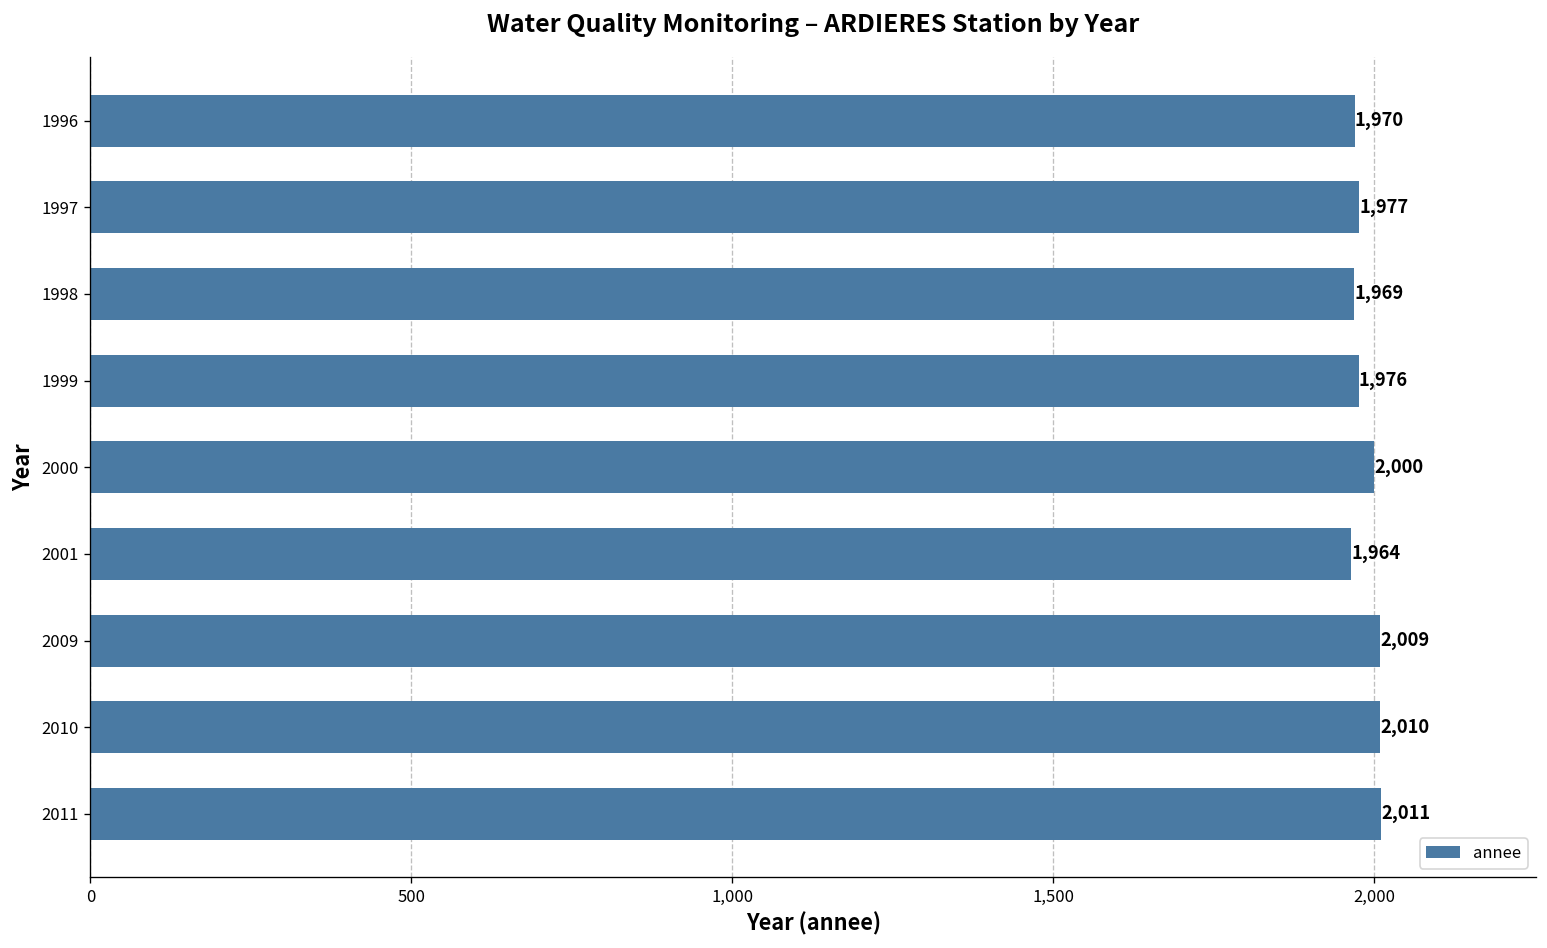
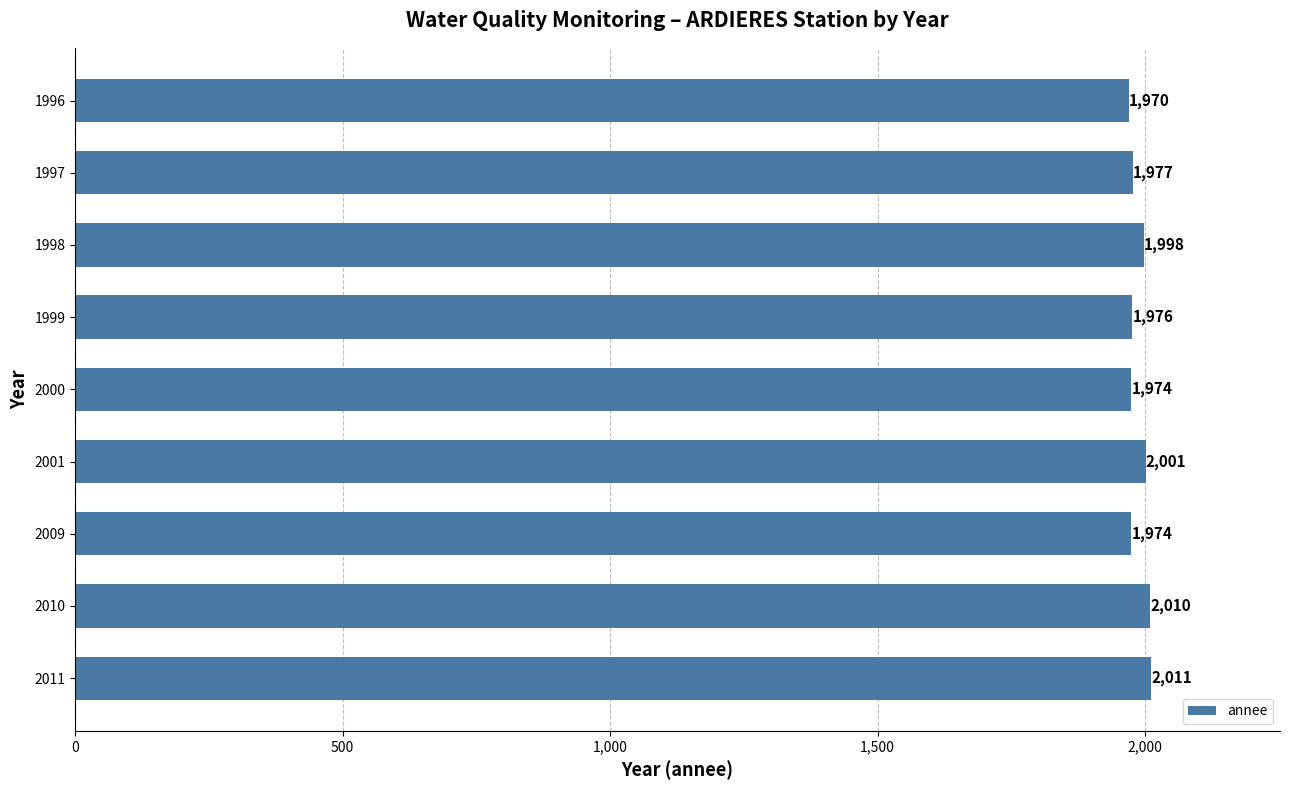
  {
    "1996": "1,970",
    "1997": "1,977",
-   "1998": "1,969",
+   "1998": "1,998",
    "1999": "1,976",
-   "2000": "2,000",
-   "2001": "1,964",
-   "2009": "2,009",
+   "2000": "1,974",
+   "2001": "2,001",
+   "2009": "1,974",
    "2010": "2,010",
    "2011": "2,011"
  }
